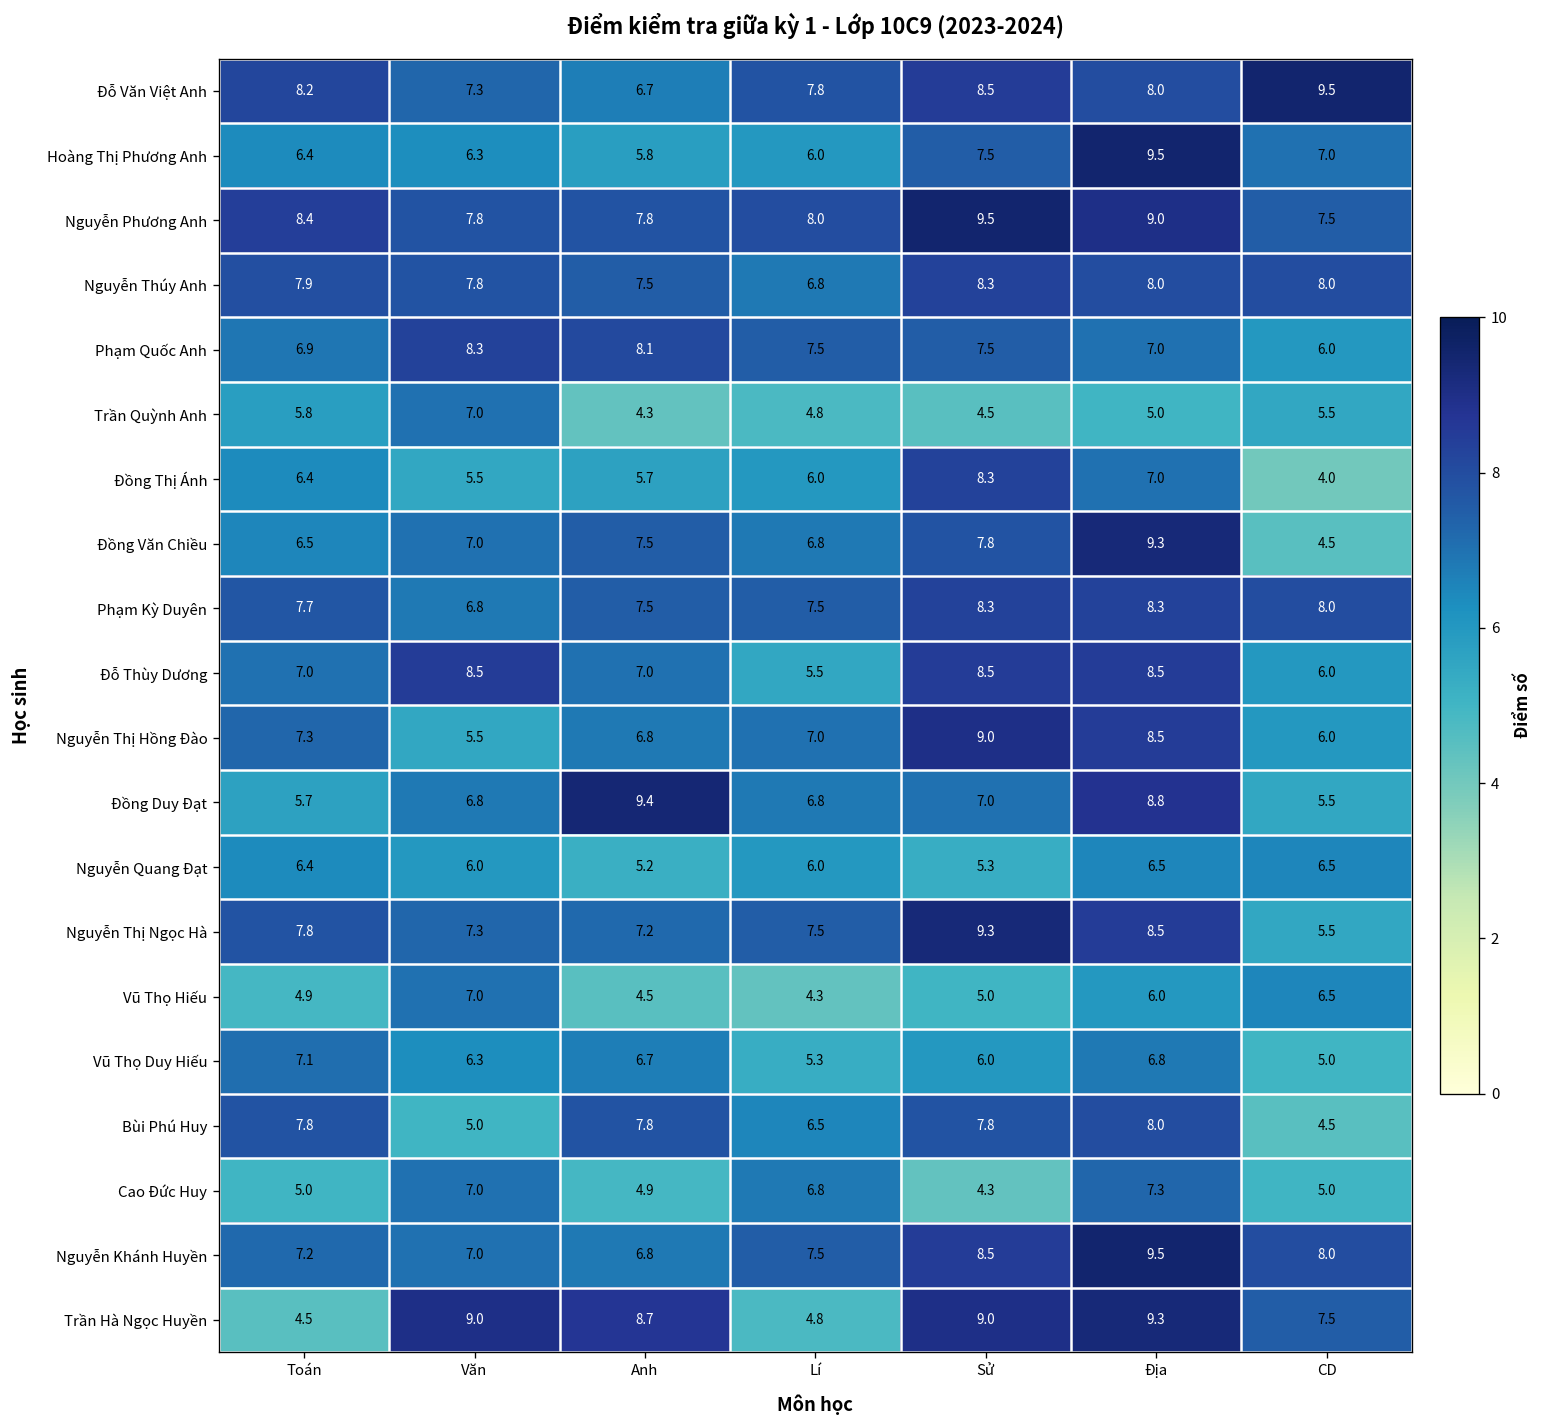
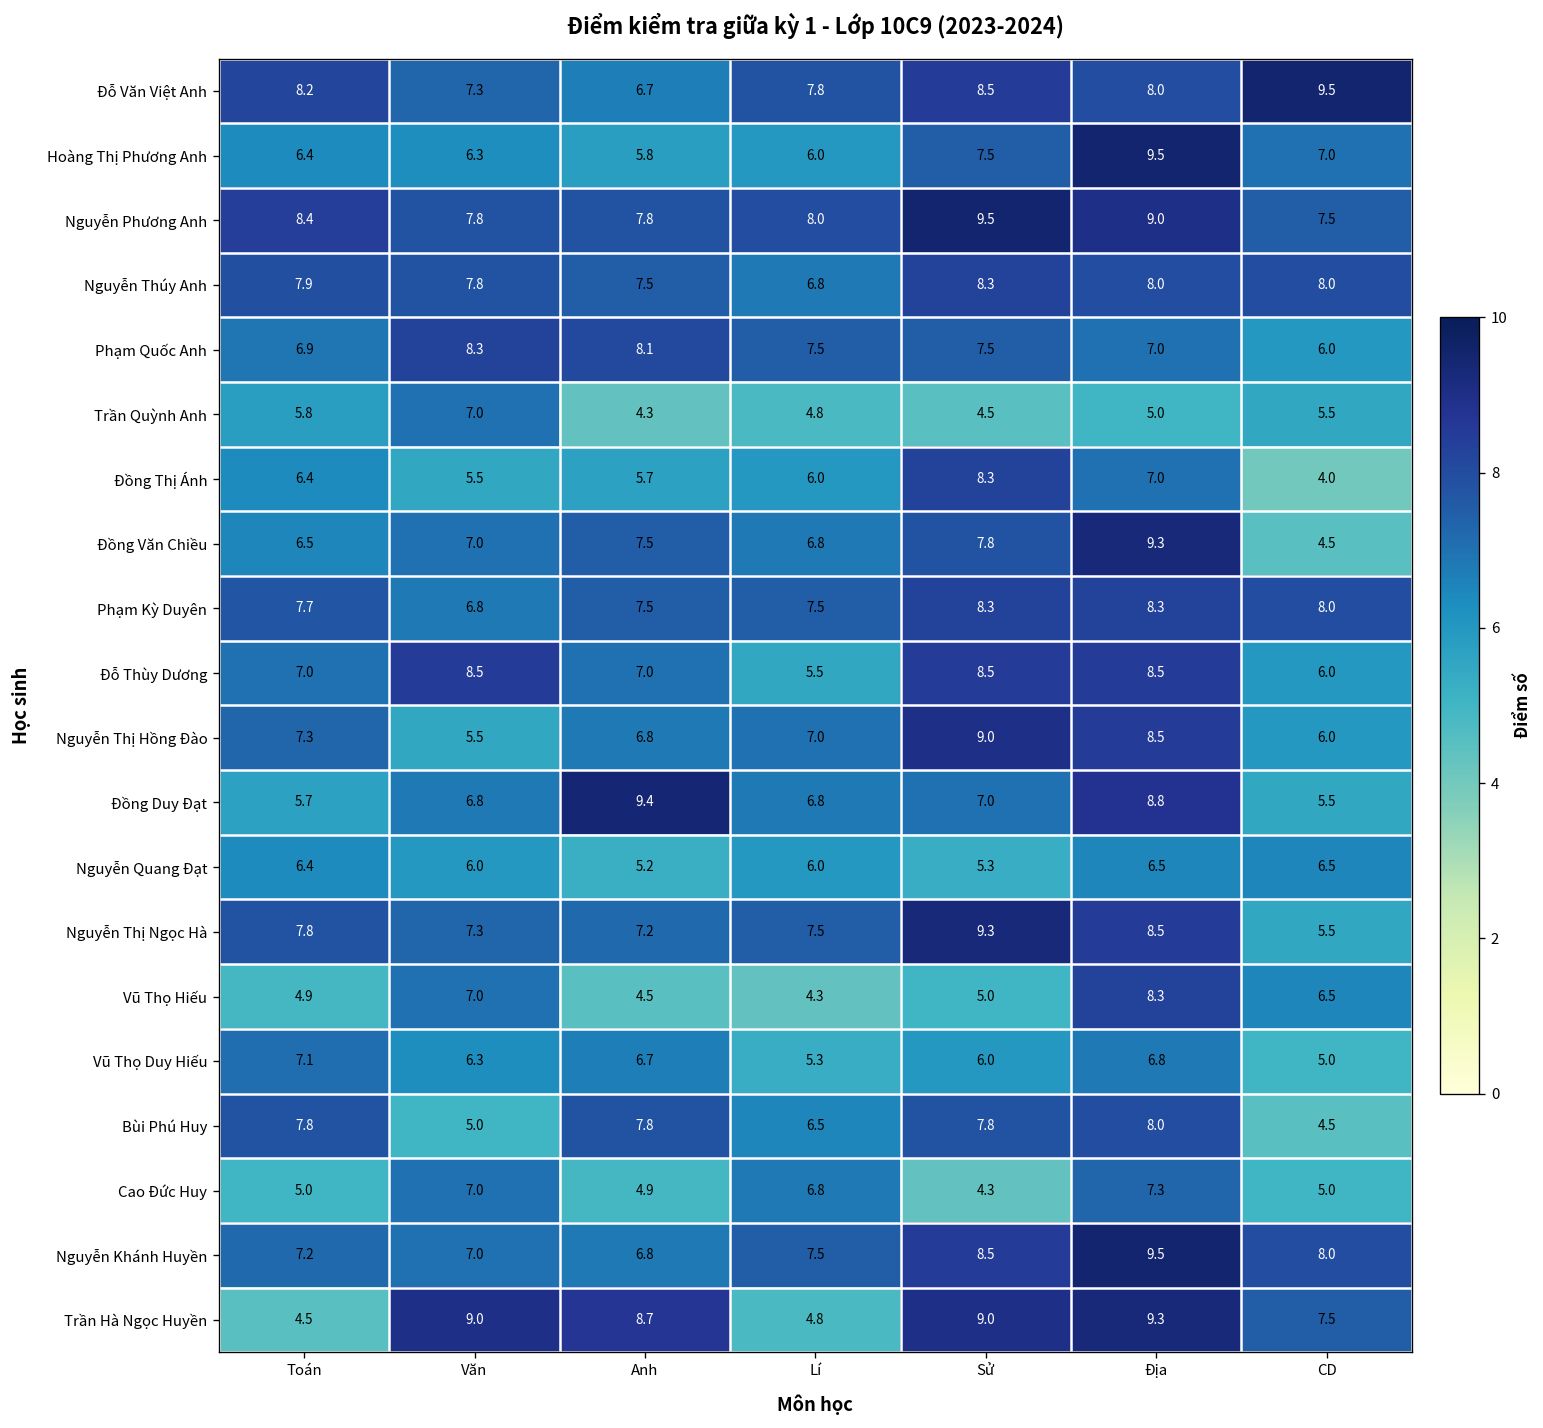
  {
    "Đỗ Văn Việt Anh": {
      "Toán": 8.2,
      "Văn": 7.3,
      "Anh": 6.7,
      "Lí": 7.8,
      "Sử": 8.5,
      "Địa": 8.0,
      "CD": 9.5
    },
    "Hoàng Thị Phương Anh": {
      "Toán": 6.4,
      "Văn": 6.3,
      "Anh": 5.8,
      "Lí": 6.0,
      "Sử": 7.5,
      "Địa": 9.5,
      "CD": 7.0
    },
    "Nguyễn Phương Anh": {
      "Toán": 8.4,
      "Văn": 7.8,
      "Anh": 7.8,
      "Lí": 8.0,
      "Sử": 9.5,
      "Địa": 9.0,
      "CD": 7.5
    },
    "Nguyễn Thúy Anh": {
      "Toán": 7.9,
      "Văn": 7.8,
      "Anh": 7.5,
      "Lí": 6.8,
      "Sử": 8.3,
      "Địa": 8.0,
      "CD": 8.0
    },
    "Phạm Quốc Anh": {
      "Toán": 6.9,
      "Văn": 8.3,
      "Anh": 8.1,
      "Lí": 7.5,
      "Sử": 7.5,
      "Địa": 7.0,
      "CD": 6.0
    },
    "Trần Quỳnh Anh": {
      "Toán": 5.8,
      "Văn": 7.0,
      "Anh": 4.3,
      "Lí": 4.8,
      "Sử": 4.5,
      "Địa": 5.0,
      "CD": 5.5
    },
    "Đồng Thị Ánh": {
      "Toán": 6.4,
      "Văn": 5.5,
      "Anh": 5.7,
      "Lí": 6.0,
      "Sử": 8.3,
      "Địa": 7.0,
      "CD": 4.0
    },
    "Đồng Văn Chiều": {
      "Toán": 6.5,
      "Văn": 7.0,
      "Anh": 7.5,
      "Lí": 6.8,
      "Sử": 7.8,
      "Địa": 9.3,
      "CD": 4.5
    },
    "Phạm Kỳ Duyên": {
      "Toán": 7.7,
      "Văn": 6.8,
      "Anh": 7.5,
      "Lí": 7.5,
      "Sử": 8.3,
      "Địa": 8.3,
      "CD": 8.0
    },
    "Đỗ Thùy Dương": {
      "Toán": 7.0,
      "Văn": 8.5,
      "Anh": 7.0,
      "Lí": 5.5,
      "Sử": 8.5,
      "Địa": 8.5,
      "CD": 6.0
    },
    "Nguyễn Thị Hồng Đào": {
      "Toán": 7.3,
      "Văn": 5.5,
      "Anh": 6.8,
      "Lí": 7.0,
      "Sử": 9.0,
      "Địa": 8.5,
      "CD": 6.0
    },
    "Đồng Duy Đạt": {
      "Toán": 5.7,
      "Văn": 6.8,
      "Anh": 9.4,
      "Lí": 6.8,
      "Sử": 7.0,
      "Địa": 8.8,
      "CD": 5.5
    },
    "Nguyễn Quang Đạt": {
      "Toán": 6.4,
      "Văn": 6.0,
      "Anh": 5.2,
      "Lí": 6.0,
      "Sử": 5.3,
      "Địa": 6.5,
      "CD": 6.5
    },
    "Nguyễn Thị Ngọc Hà": {
      "Toán": 7.8,
      "Văn": 7.3,
      "Anh": 7.2,
      "Lí": 7.5,
      "Sử": 9.3,
      "Địa": 8.5,
      "CD": 5.5
    },
    "Vũ Thọ Hiếu": {
      "Toán": 4.9,
      "Văn": 7.0,
      "Anh": 4.5,
      "Lí": 4.3,
      "Sử": 5.0,
-     "Địa": 6.0,
+     "Địa": 8.3,
      "CD": 6.5
    },
    "Vũ Thọ Duy Hiếu": {
      "Toán": 7.1,
      "Văn": 6.3,
      "Anh": 6.7,
      "Lí": 5.3,
      "Sử": 6.0,
      "Địa": 6.8,
      "CD": 5.0
    },
    "Bùi Phú Huy": {
      "Toán": 7.8,
      "Văn": 5.0,
      "Anh": 7.8,
      "Lí": 6.5,
      "Sử": 7.8,
      "Địa": 8.0,
      "CD": 4.5
    },
    "Cao Đức Huy": {
      "Toán": 5.0,
      "Văn": 7.0,
      "Anh": 4.9,
      "Lí": 6.8,
      "Sử": 4.3,
      "Địa": 7.3,
      "CD": 5.0
    },
    "Nguyễn Khánh Huyền": {
      "Toán": 7.2,
      "Văn": 7.0,
      "Anh": 6.8,
      "Lí": 7.5,
      "Sử": 8.5,
      "Địa": 9.5,
      "CD": 8.0
    },
    "Trần Hà Ngọc Huyền": {
      "Toán": 4.5,
      "Văn": 9.0,
      "Anh": 8.7,
      "Lí": 4.8,
      "Sử": 9.0,
      "Địa": 9.3,
      "CD": 7.5
    }
  }
